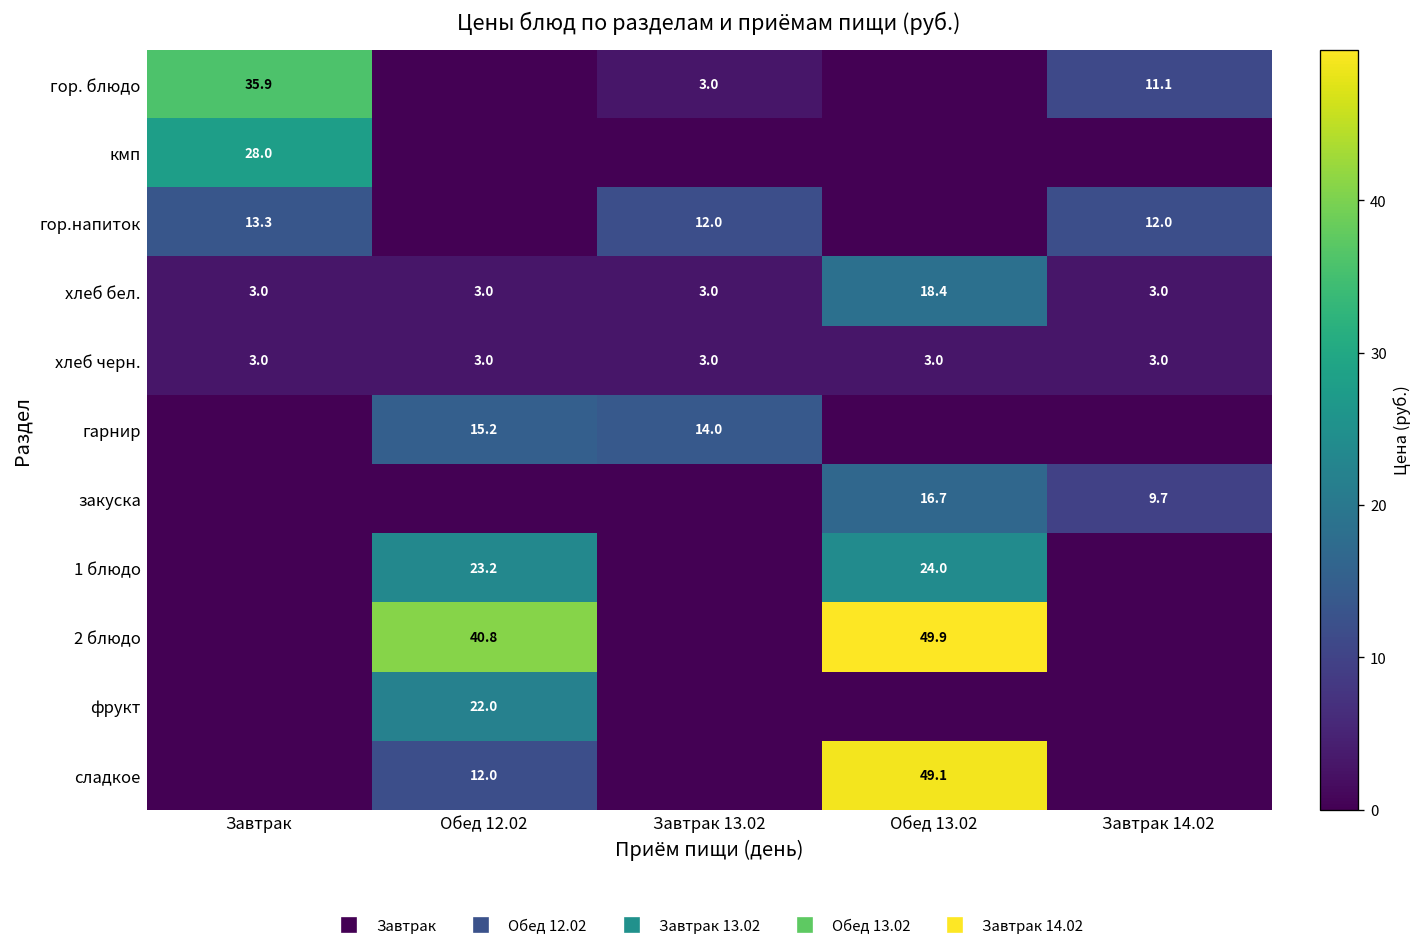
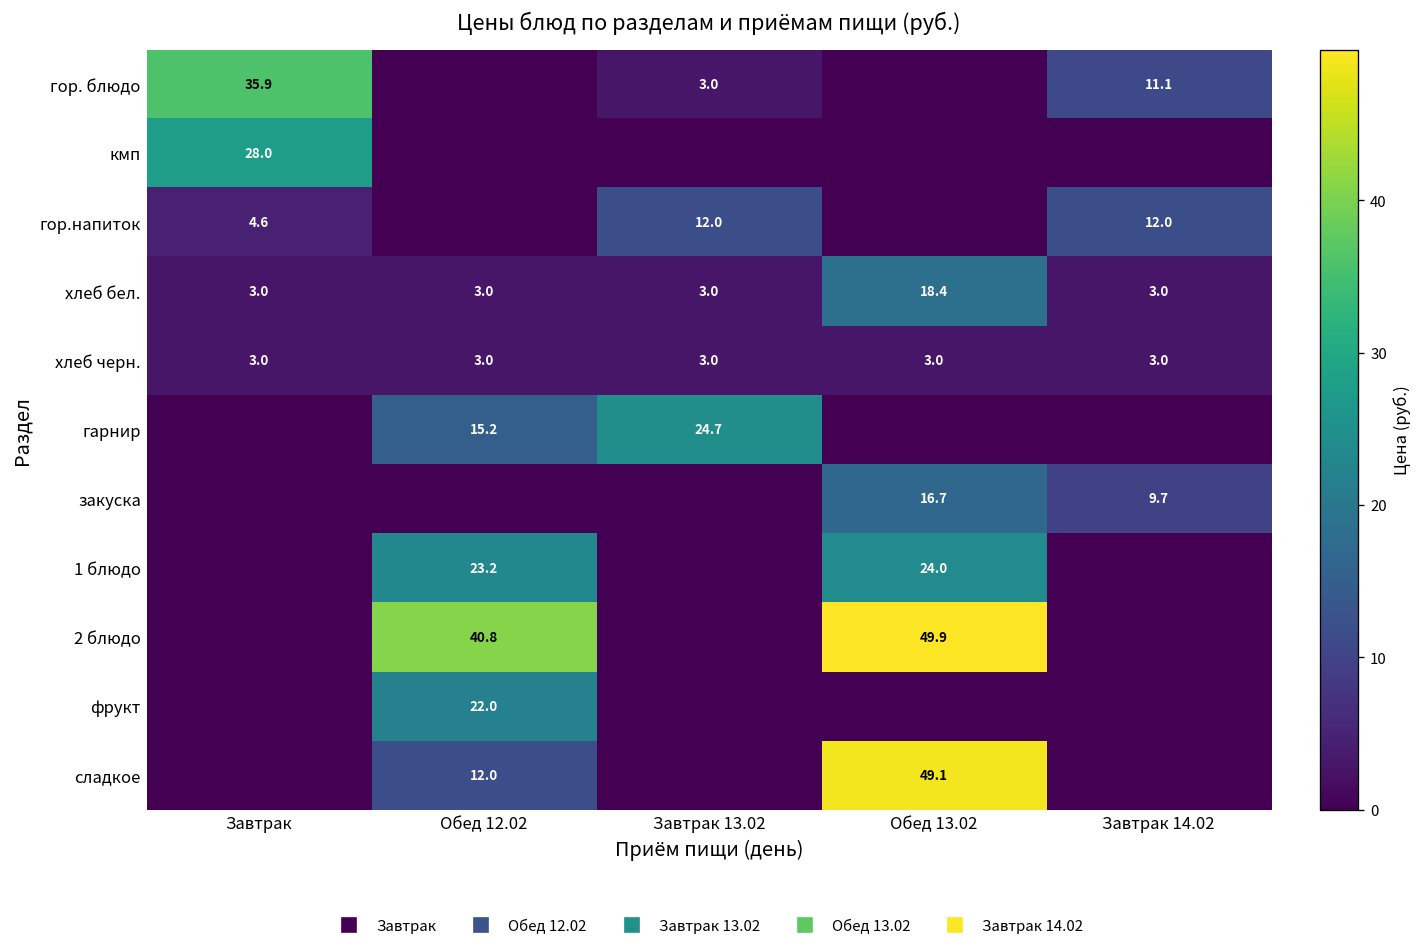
  {
    "гор. блюдо": {
      "Завтрак": 35.9,
      "Завтрак 13.02": 3.0,
      "Завтрак 14.02": 11.1
    },
    "кмп": {
      "Завтрак": 28.0
    },
    "гор.напиток": {
-     "Завтрак": 13.3,
+     "Завтрак": 4.6,
      "Завтрак 13.02": 12.0,
      "Завтрак 14.02": 12.0
    },
    "хлеб бел.": {
      "Завтрак": 3.0,
      "Обед 12.02": 3.0,
      "Завтрак 13.02": 3.0,
      "Обед 13.02": 18.4,
      "Завтрак 14.02": 3.0
    },
    "хлеб черн.": {
      "Завтрак": 3.0,
      "Обед 12.02": 3.0,
      "Завтрак 13.02": 3.0,
      "Обед 13.02": 3.0,
      "Завтрак 14.02": 3.0
    },
    "гарнир": {
      "Обед 12.02": 15.2,
-     "Завтрак 13.02": 14.0
+     "Завтрак 13.02": 24.7
    },
    "закуска": {
      "Обед 13.02": 16.7,
      "Завтрак 14.02": 9.7
    },
    "1 блюдо": {
      "Обед 12.02": 23.2,
      "Обед 13.02": 24.0
    },
    "2 блюдо": {
      "Обед 12.02": 40.8,
      "Обед 13.02": 49.9
    },
    "фрукт": {
      "Обед 12.02": 22.0
    },
    "сладкое": {
      "Обед 12.02": 12.0,
      "Обед 13.02": 49.1
    }
  }
